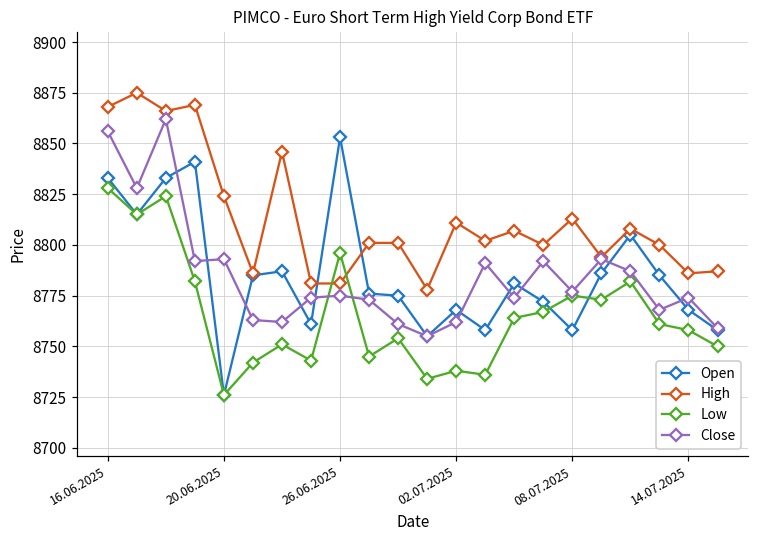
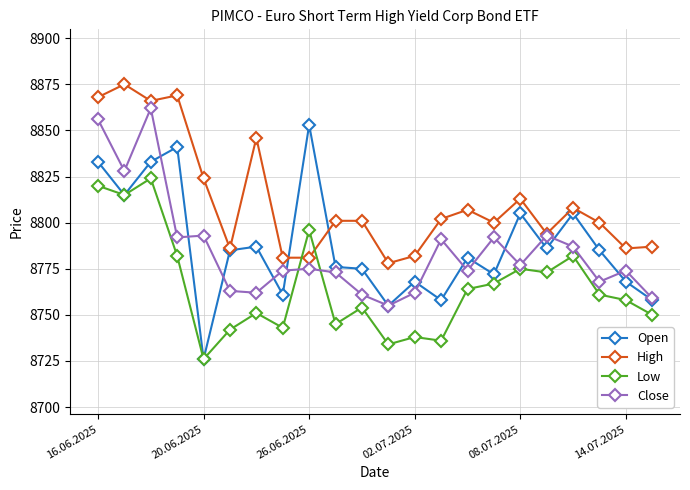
  {
    "Open": {
      "16.06.2025": 8833,
      "26.06.2025": 8853,
      "02.07.2025": 8768,
-     "08.07.2025": 8758,
+     "08.07.2025": 8805,
      "14.07.2025": 8768
    },
    "High": {
      "16.06.2025": 8868,
      "20.06.2025": 8824,
      "26.06.2025": 8781,
-     "02.07.2025": 8811,
+     "02.07.2025": 8782,
      "08.07.2025": 8813,
      "14.07.2025": 8786
    },
    "Low": {
-     "16.06.2025": 8828,
+     "16.06.2025": 8820,
      "26.06.2025": 8796,
      "02.07.2025": 8738,
      "08.07.2025": 8775,
      "14.07.2025": 8758
    },
    "Close": {
      "16.06.2025": 8856,
      "20.06.2025": 8793,
      "26.06.2025": 8775,
      "02.07.2025": 8762,
      "08.07.2025": 8777,
      "14.07.2025": 8774
    }
  }
